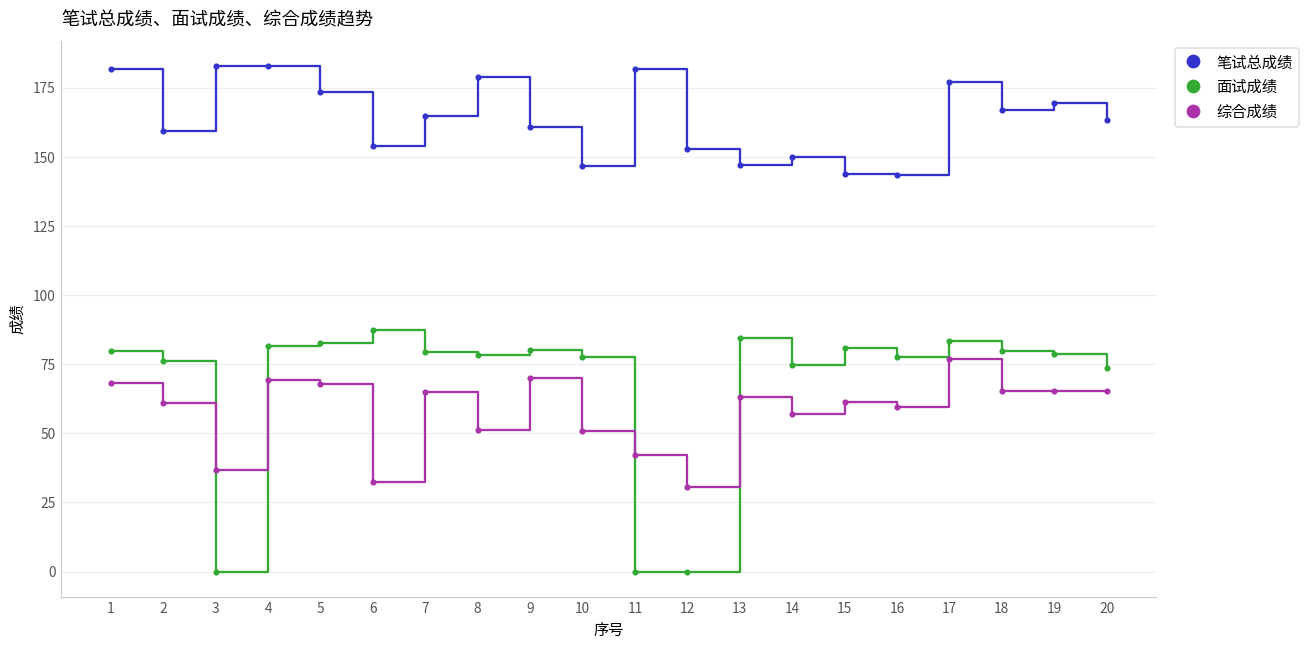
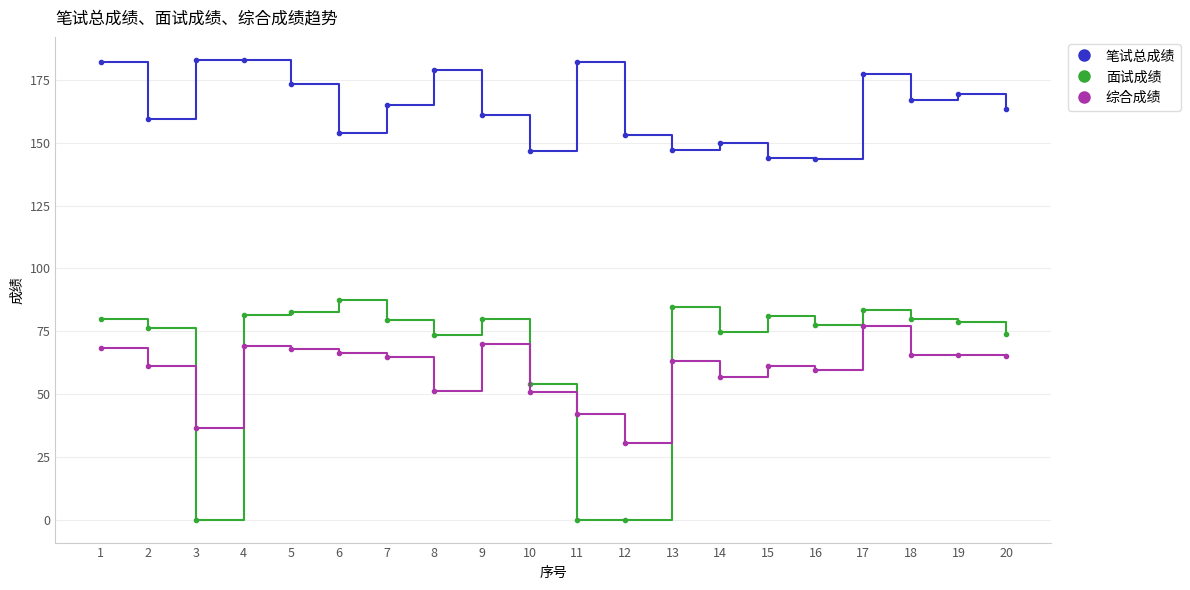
  {
    "笔试总成绩": {
      "1": 182,
      "2": 160,
      "3": 183,
      "4": 183,
      "5": 174,
      "6": 154,
      "7": 165,
      "8": 179,
      "9": 161,
      "10": 147,
      "11": 182,
      "12": 153,
      "13": 147,
      "14": 150,
      "15": 144,
      "16": 144,
      "17": 177,
      "18": 167,
      "19": 170,
      "20": 164
    },
    "面试成绩": {
      "1": 80,
      "2": 76,
      "3": 0,
      "4": 82,
      "5": 83,
      "6": 88,
      "7": 80,
-     "8": 78,
+     "8": 73,
      "9": 80,
-     "10": 78,
+     "10": 54,
      "11": 0,
      "12": 0,
      "13": 85,
      "14": 75,
      "15": 81,
      "16": 78,
      "17": 84,
      "18": 80,
      "19": 79,
      "20": 74
    },
    "综合成绩": {
      "1": 68,
      "2": 61,
      "3": 37,
      "4": 69,
      "5": 68,
-     "6": 32,
+     "6": 66,
      "7": 65,
      "8": 51,
      "9": 70,
      "10": 51,
      "11": 42,
      "12": 31,
      "13": 63,
      "14": 57,
      "15": 61,
      "16": 60,
      "17": 77,
      "18": 65,
      "19": 65,
      "20": 65
    }
  }
